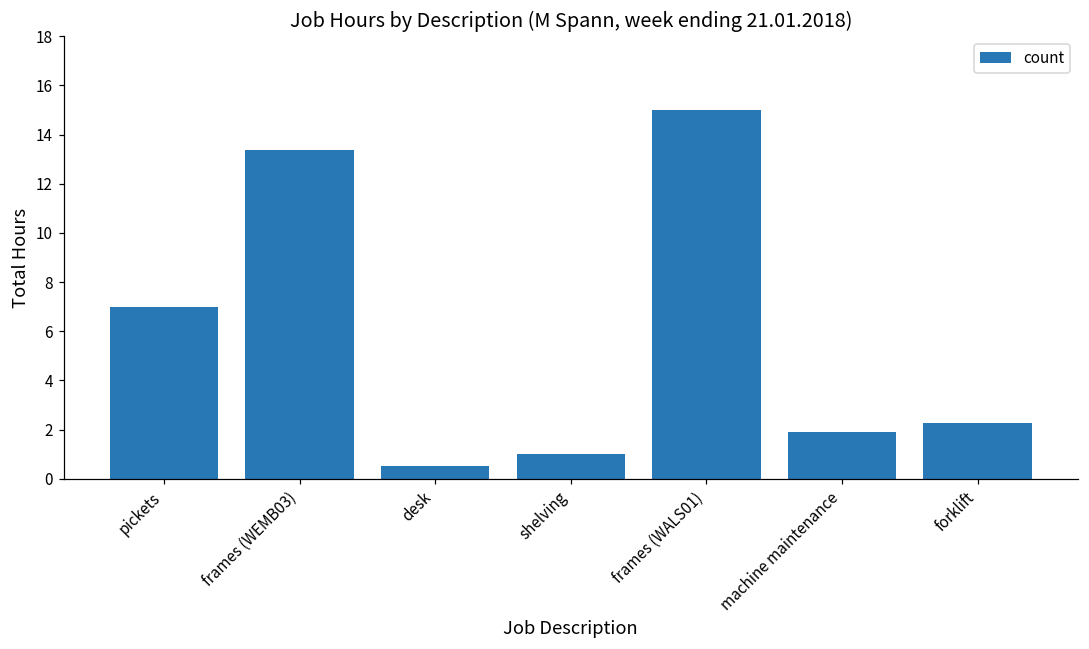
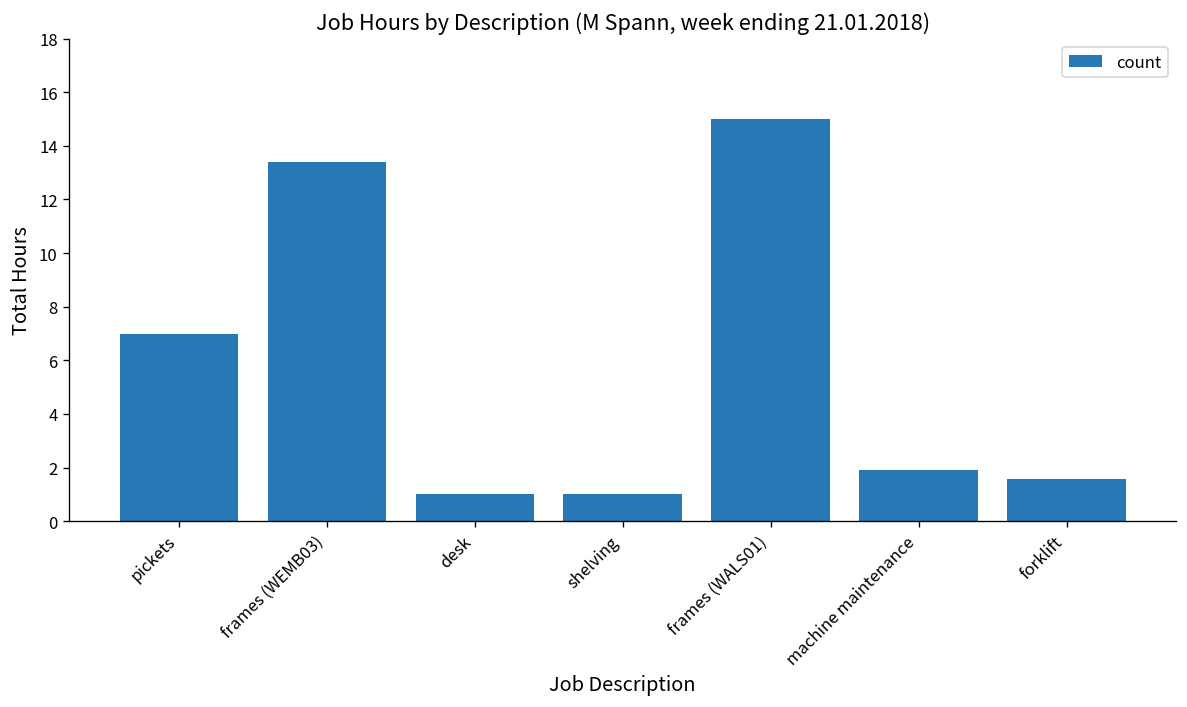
  {
    "pickets": 7.0,
    "frames (WEMB03)": 13.4,
-   "desk": 0.5,
+   "desk": 1.0,
    "shelving": 1.0,
    "frames (WALS01)": 15.0,
    "machine maintenance": 1.9,
-   "forklift": 2.3
+   "forklift": 1.6
  }
